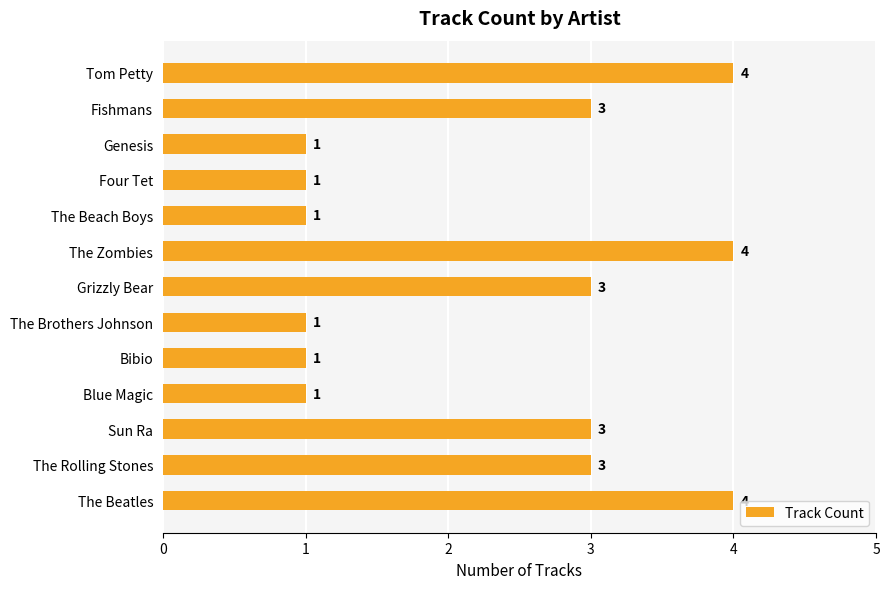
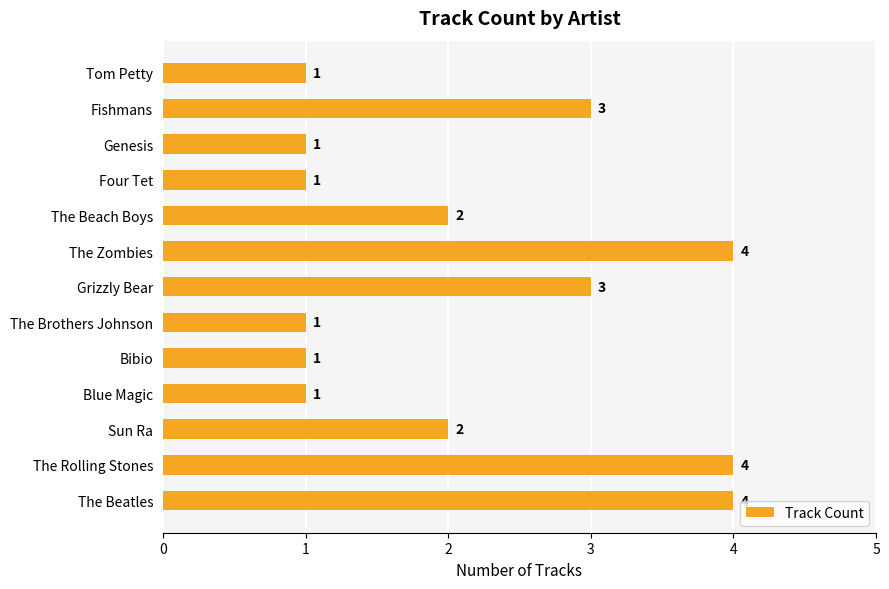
  {
-   "Tom Petty": 4,
+   "Tom Petty": 1,
    "Fishmans": 3,
    "Genesis": 1,
    "Four Tet": 1,
-   "The Beach Boys": 1,
+   "The Beach Boys": 2,
    "The Zombies": 4,
    "Grizzly Bear": 3,
    "The Brothers Johnson": 1,
    "Bibio": 1,
    "Blue Magic": 1,
-   "Sun Ra": 3,
-   "The Rolling Stones": 3
+   "Sun Ra": 2,
+   "The Rolling Stones": 4
  }
